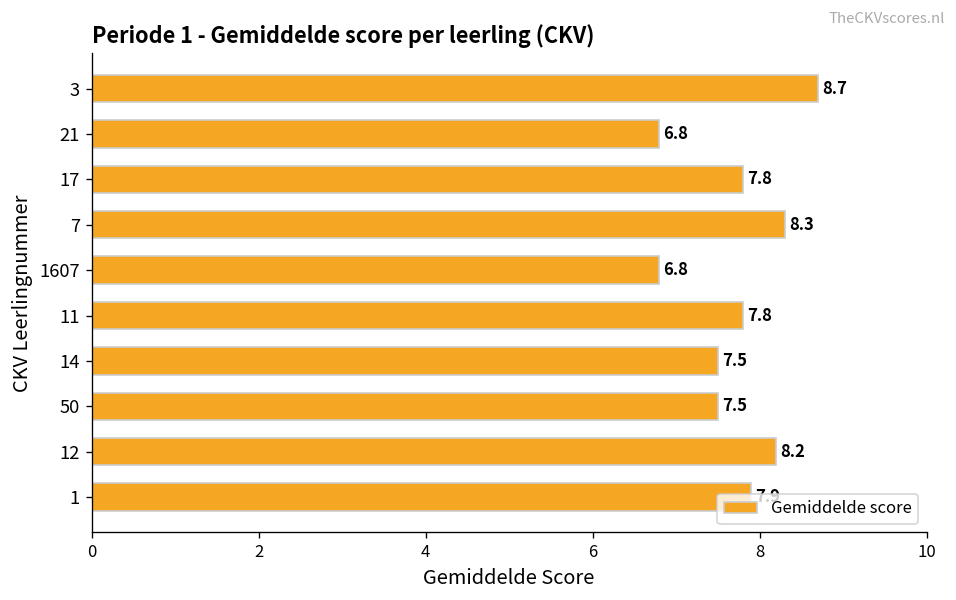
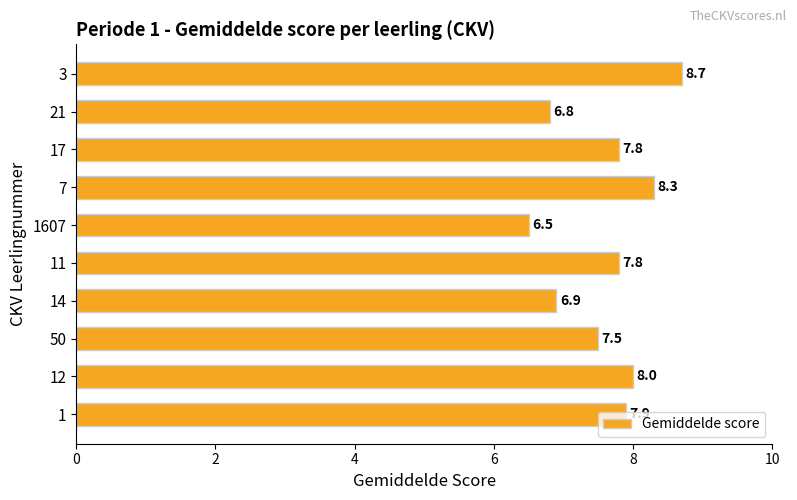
  {
    "3": 8.7,
    "21": 6.8,
    "17": 7.8,
    "7": 8.3,
-   "1607": 6.8,
+   "1607": 6.5,
    "11": 7.8,
-   "14": 7.5,
+   "14": 6.9,
    "50": 7.5,
-   "12": 8.2
+   "12": 8.0
  }
